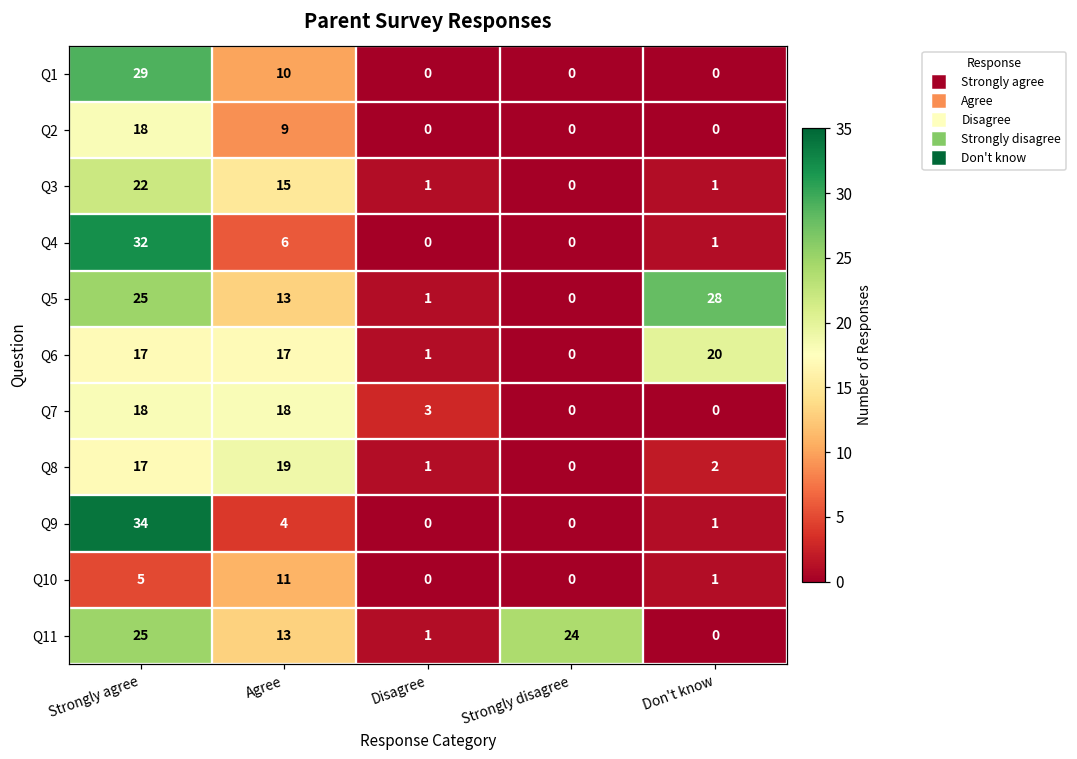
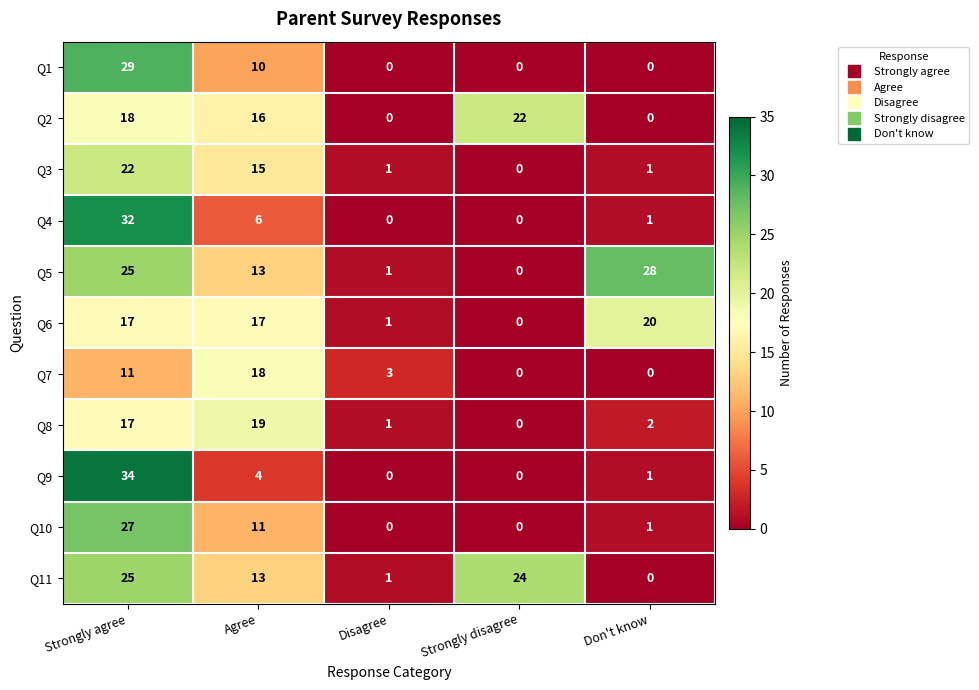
  {
    "Q1": {
      "Strongly agree": 29,
      "Agree": 10,
      "Disagree": 0,
      "Strongly disagree": 0,
      "Don't know": 0
    },
    "Q2": {
      "Strongly agree": 18,
-     "Agree": 9,
+     "Agree": 16,
      "Disagree": 0,
-     "Strongly disagree": 0,
+     "Strongly disagree": 22,
      "Don't know": 0
    },
    "Q3": {
      "Strongly agree": 22,
      "Agree": 15,
      "Disagree": 1,
      "Strongly disagree": 0,
      "Don't know": 1
    },
    "Q4": {
      "Strongly agree": 32,
      "Agree": 6,
      "Disagree": 0,
      "Strongly disagree": 0,
      "Don't know": 1
    },
    "Q5": {
      "Strongly agree": 25,
      "Agree": 13,
      "Disagree": 1,
      "Strongly disagree": 0,
      "Don't know": 28
    },
    "Q6": {
      "Strongly agree": 17,
      "Agree": 17,
      "Disagree": 1,
      "Strongly disagree": 0,
      "Don't know": 20
    },
    "Q7": {
-     "Strongly agree": 18,
+     "Strongly agree": 11,
      "Agree": 18,
      "Disagree": 3,
      "Strongly disagree": 0,
      "Don't know": 0
    },
    "Q8": {
      "Strongly agree": 17,
      "Agree": 19,
      "Disagree": 1,
      "Strongly disagree": 0,
      "Don't know": 2
    },
    "Q9": {
      "Strongly agree": 34,
      "Agree": 4,
      "Disagree": 0,
      "Strongly disagree": 0,
      "Don't know": 1
    },
    "Q10": {
-     "Strongly agree": 5,
+     "Strongly agree": 27,
      "Agree": 11,
      "Disagree": 0,
      "Strongly disagree": 0,
      "Don't know": 1
    },
    "Q11": {
      "Strongly agree": 25,
      "Agree": 13,
      "Disagree": 1,
      "Strongly disagree": 24,
      "Don't know": 0
    }
  }
